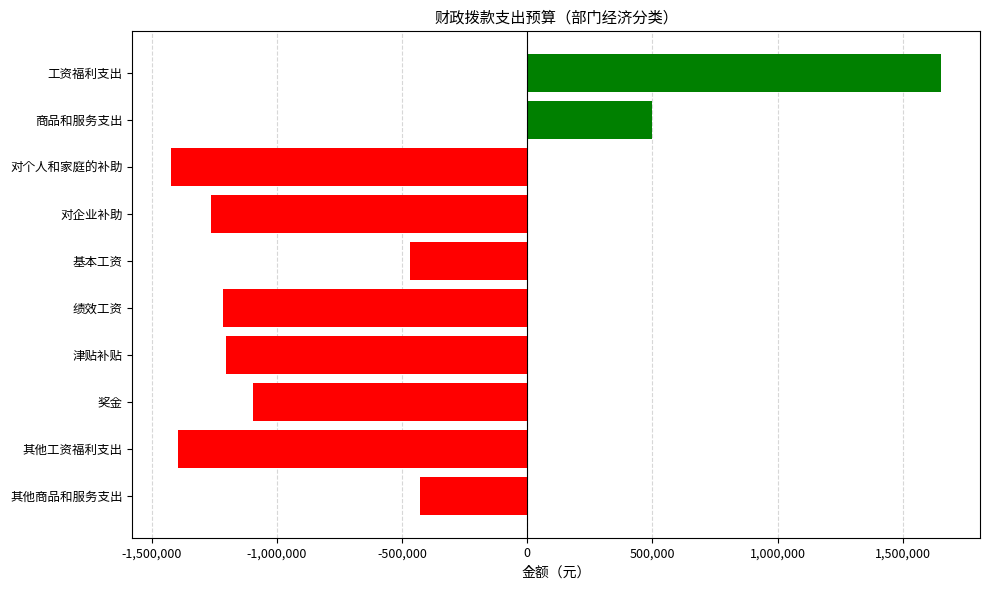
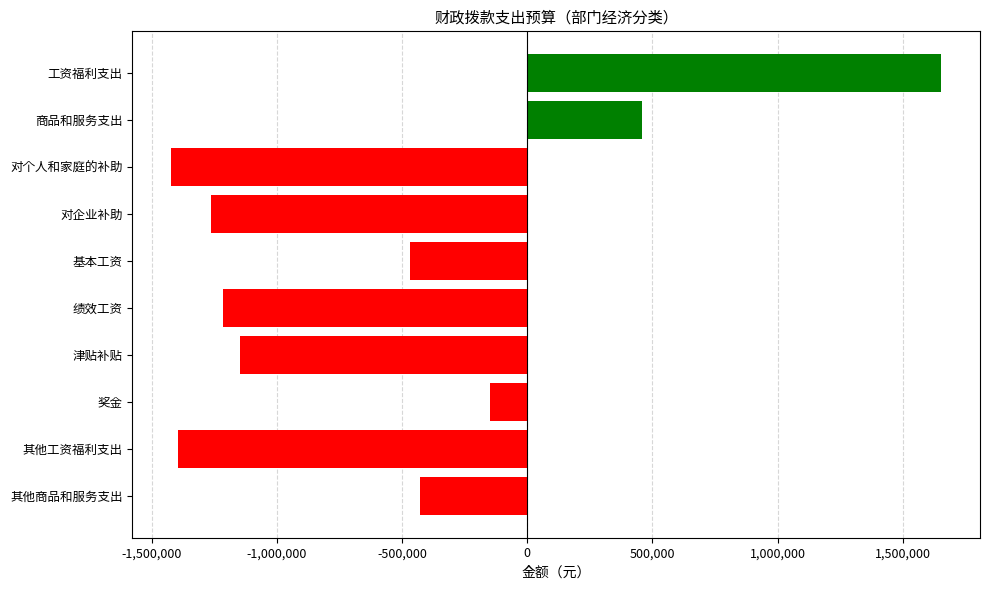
  {
    "工资福利支出": "1,660,000",
-   "商品和服务支出": "500,000",
+   "商品和服务支出": "460,000",
    "对个人和家庭的补助": "-1,420,000",
    "对企业补助": "-1,260,000",
    "基本工资": "-470,000",
    "绩效工资": "-1,220,000",
-   "津贴补贴": "-1,200,000",
-   "奖金": "-1,100,000",
+   "津贴补贴": "-1,150,000",
+   "奖金": "-150,000",
    "其他工资福利支出": "-1,390,000",
    "其他商品和服务支出": "-430,000"
  }
